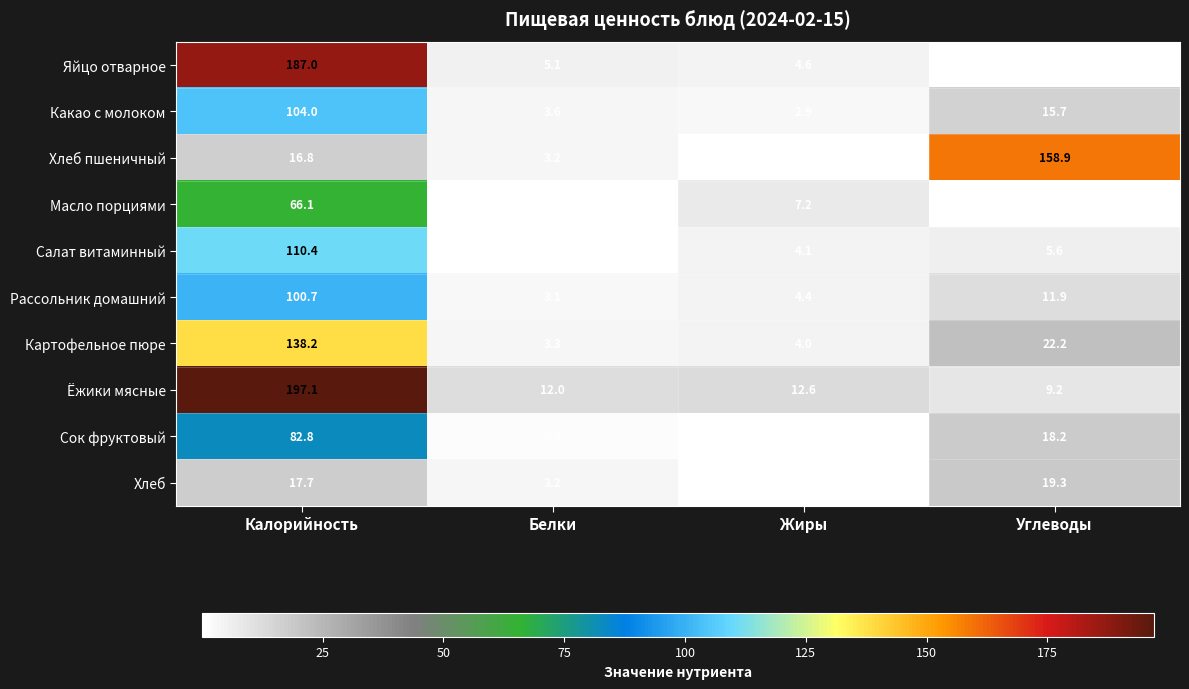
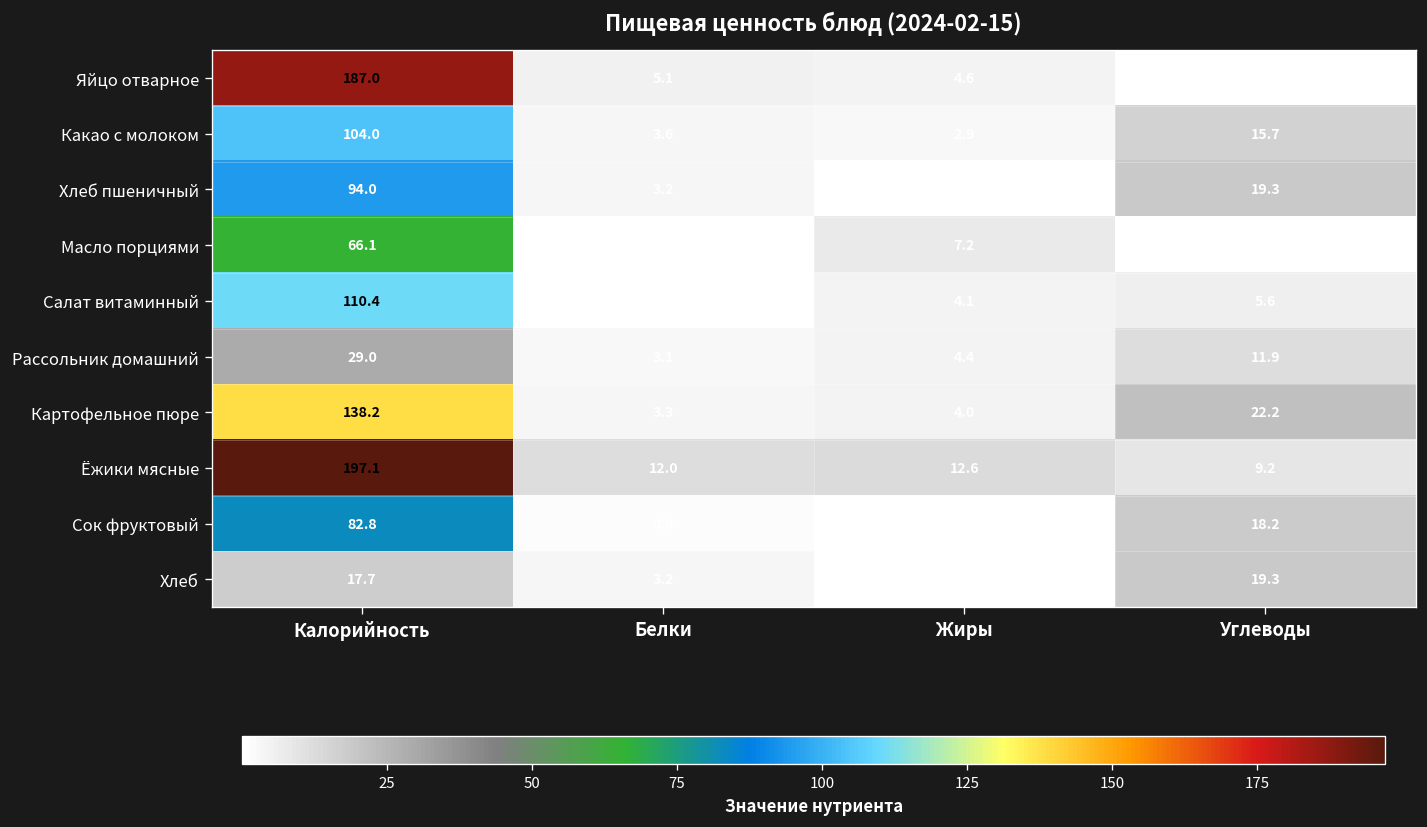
  {
    "Яйцо отварное": {
      "Калорийность": 187.0
    },
    "Какао с молоком": {
      "Калорийность": 104.0
    },
    "Хлеб пшеничный": {
-     "Калорийность": 16.8,
-     "Углеводы": 158.9
+     "Калорийность": 94.0,
+     "Углеводы": 19.3
    },
    "Масло порциями": {
      "Калорийность": 66.1
    },
    "Салат витаминный": {
      "Калорийность": 110.4
    },
    "Рассольник домашний": {
-     "Калорийность": 100.7
+     "Калорийность": 29.0
    },
    "Картофельное пюре": {
      "Калорийность": 138.2,
      "Углеводы": 22.2
    },
    "Ёжики мясные": {
      "Калорийность": 197.1
    },
    "Сок фруктовый": {
      "Калорийность": 82.8,
      "Углеводы": 18.2
    },
    "Хлеб": {
      "Калорийность": 17.7,
      "Углеводы": 19.3
    }
  }
